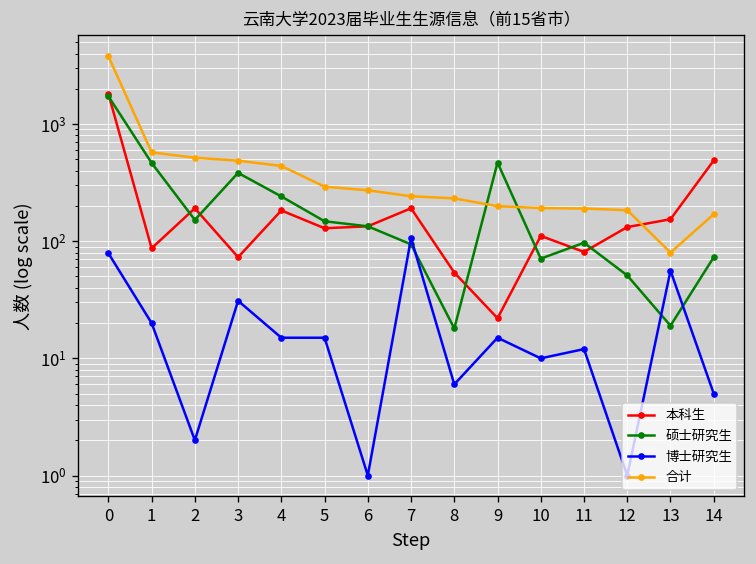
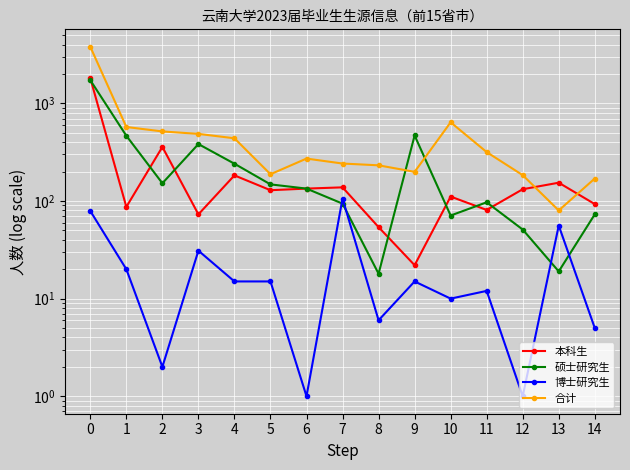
  {
    "本科生": {
      "1": 90,
-     "2": 190,
+     "2": 360,
      "3": 70,
      "4": 180,
      "5": 130,
-     "7": 190,
+     "7": 140,
      "8": 50,
      "9": 22,
      "10": 110,
      "11": 80,
      "12": 130,
      "13": 150,
-     "14": 500
+     "14": 90
    },
    "硕士研究生": {
      "1": 500,
      "2": 150,
      "3": 380,
      "4": 240,
      "5": 150,
      "7": 90,
      "8": 18,
      "9": 500,
      "10": 70,
      "11": 100,
      "12": 50,
      "13": 19,
      "14": 70
    },
    "博士研究生": {
      "0": 80,
      "1": 20,
      "2": 2,
      "3": 31,
      "4": 15,
      "5": 15,
      "6": 1,
      "7": 110,
      "8": 6,
      "9": 15,
      "10": 10,
      "11": 12,
      "13": 60,
      "14": 5
    },
    "合计": {
      "0": 3800,
      "1": 600,
      "2": 500,
      "3": 500,
      "4": 400,
-     "5": 290,
+     "5": 190,
      "6": 270,
      "7": 240,
      "8": 230,
      "9": 200,
-     "10": 190,
-     "11": 190,
+     "10": 600,
+     "11": 320,
      "12": 180,
      "13": 80,
      "14": 170
    }
  }
